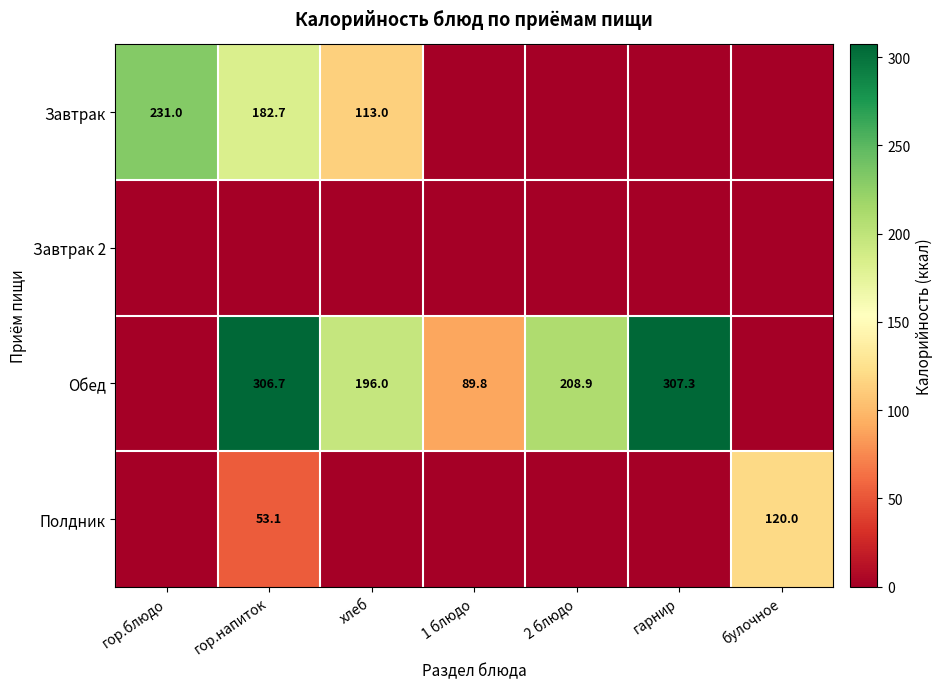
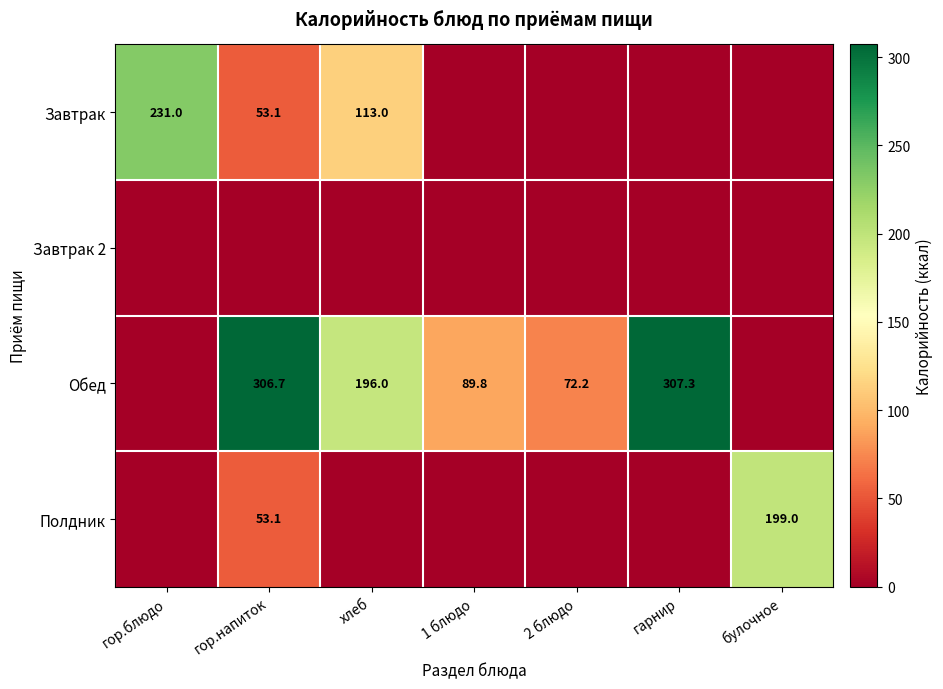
  {
    "Завтрак": {
      "гор.блюдо": 231.0,
-     "гор.напиток": 182.7,
+     "гор.напиток": 53.1,
      "хлеб": 113.0
    },
    "Обед": {
      "гор.напиток": 306.7,
      "хлеб": 196.0,
      "1 блюдо": 89.8,
-     "2 блюдо": 208.9,
+     "2 блюдо": 72.2,
      "гарнир": 307.3
    },
    "Полдник": {
      "гор.напиток": 53.1,
-     "булочное": 120.0
+     "булочное": 199.0
    }
  }
